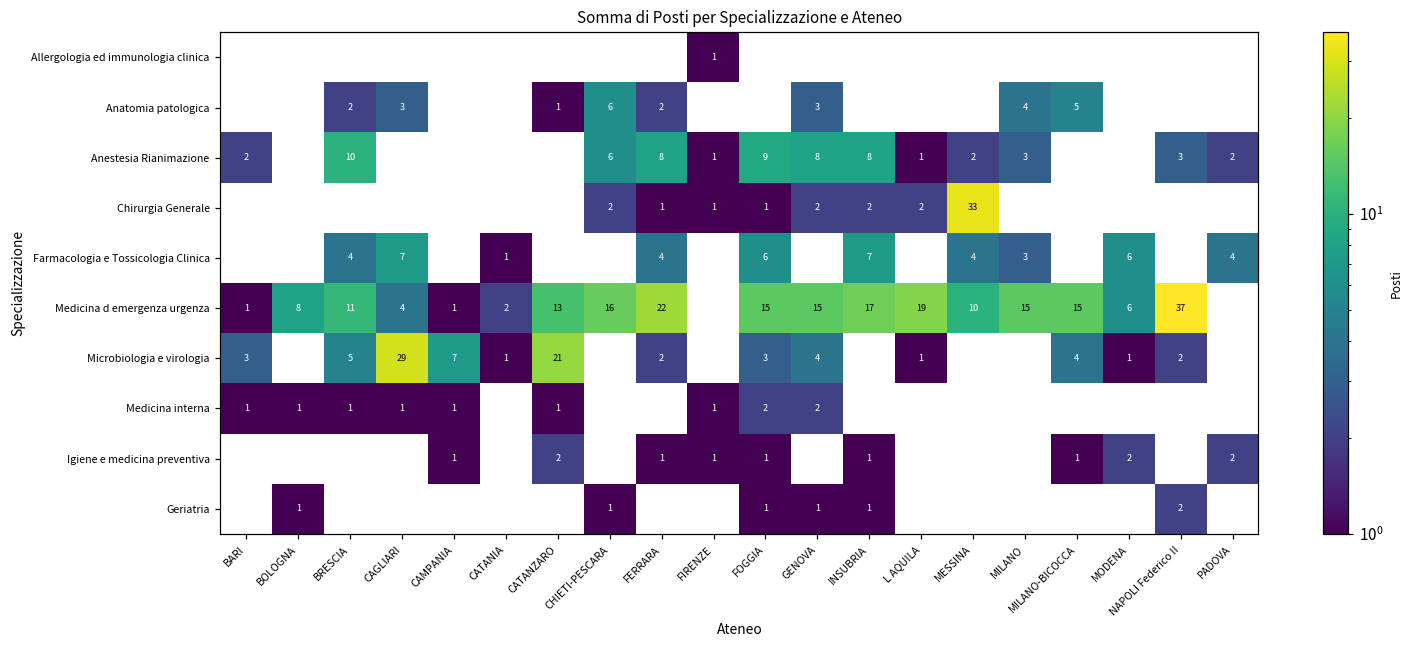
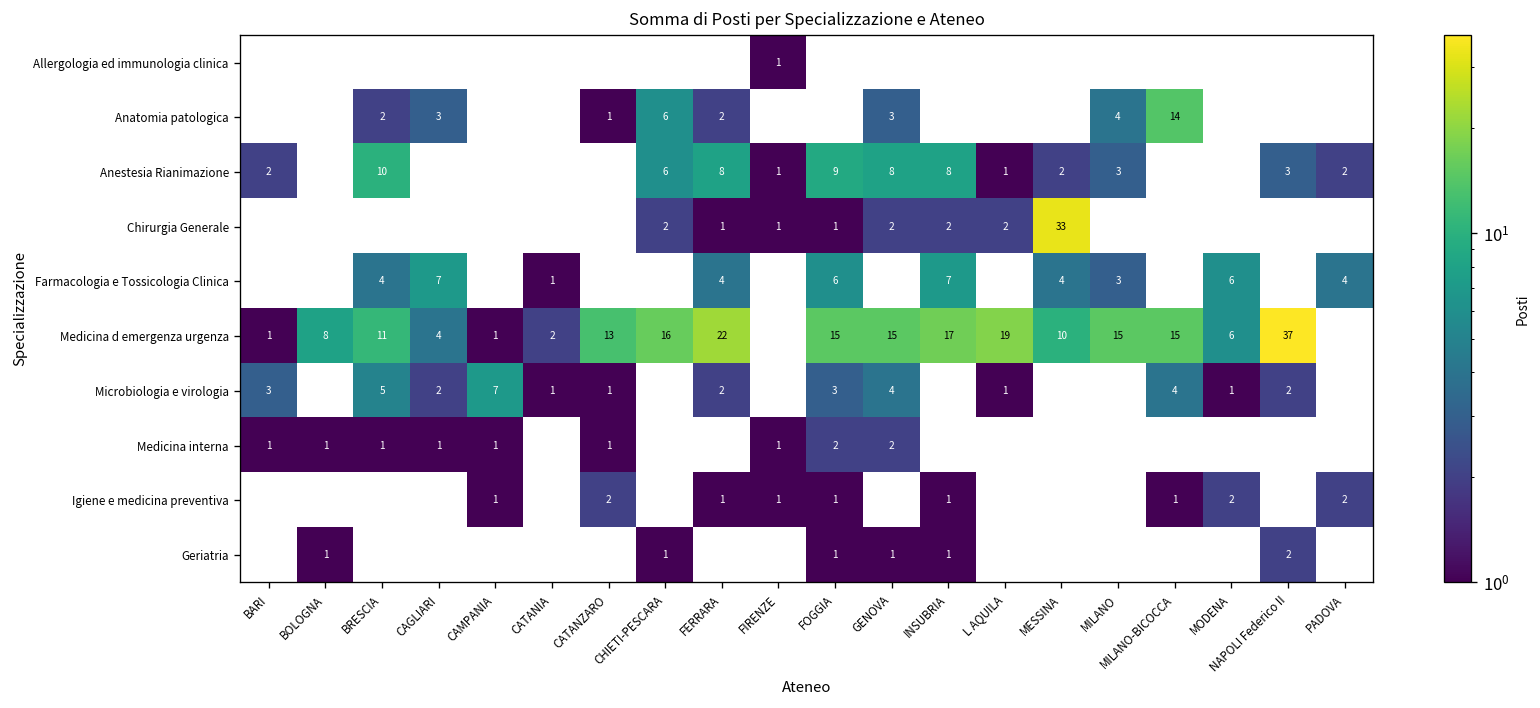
  {
    "Allergologia ed immunologia clinica": {
      "FIRENZE": 1
    },
    "Anatomia patologica": {
      "BRESCIA": 2,
      "CAGLIARI": 3,
      "CATANZARO": 1,
      "CHIETI-PESCARA": 6,
      "FERRARA": 2,
      "GENOVA": 3,
      "MILANO": 4,
-     "MILANO-BICOCCA": 5
+     "MILANO-BICOCCA": 14
    },
    "Anestesia Rianimazione": {
      "BARI": 2,
      "BRESCIA": 10,
      "CHIETI-PESCARA": 6,
      "FERRARA": 8,
      "FIRENZE": 1,
      "FOGGIA": 9,
      "GENOVA": 8,
      "INSUBRIA": 8,
      "L AQUILA": 1,
      "MESSINA": 2,
      "MILANO": 3,
      "NAPOLI Federico II": 3,
      "PADOVA": 2
    },
    "Chirurgia Generale": {
      "CHIETI-PESCARA": 2,
      "FERRARA": 1,
      "FIRENZE": 1,
      "FOGGIA": 1,
      "GENOVA": 2,
      "INSUBRIA": 2,
      "L AQUILA": 2,
      "MESSINA": 33
    },
    "Farmacologia e Tossicologia Clinica": {
      "BRESCIA": 4,
      "CAGLIARI": 7,
      "CATANIA": 1,
      "FERRARA": 4,
      "FOGGIA": 6,
      "INSUBRIA": 7,
      "MESSINA": 4,
      "MILANO": 3,
      "MODENA": 6,
      "PADOVA": 4
    },
    "Medicina d emergenza urgenza": {
      "BARI": 1,
      "BOLOGNA": 8,
      "BRESCIA": 11,
      "CAGLIARI": 4,
      "CAMPANIA": 1,
      "CATANIA": 2,
      "CATANZARO": 13,
      "CHIETI-PESCARA": 16,
      "FERRARA": 22,
      "FOGGIA": 15,
      "GENOVA": 15,
      "INSUBRIA": 17,
      "L AQUILA": 19,
      "MESSINA": 10,
      "MILANO": 15,
      "MILANO-BICOCCA": 15,
      "MODENA": 6,
      "NAPOLI Federico II": 37
    },
    "Microbiologia e virologia": {
      "BARI": 3,
      "BRESCIA": 5,
-     "CAGLIARI": 29,
+     "CAGLIARI": 2,
      "CAMPANIA": 7,
      "CATANIA": 1,
-     "CATANZARO": 21,
+     "CATANZARO": 1,
      "FERRARA": 2,
      "FOGGIA": 3,
      "GENOVA": 4,
      "L AQUILA": 1,
      "MILANO-BICOCCA": 4,
      "MODENA": 1,
      "NAPOLI Federico II": 2
    },
    "Medicina interna": {
      "BARI": 1,
      "BOLOGNA": 1,
      "BRESCIA": 1,
      "CAGLIARI": 1,
      "CAMPANIA": 1,
      "CATANZARO": 1,
      "FIRENZE": 1,
      "FOGGIA": 2,
      "GENOVA": 2
    },
    "Igiene e medicina preventiva": {
      "CAMPANIA": 1,
      "CATANZARO": 2,
      "FERRARA": 1,
      "FIRENZE": 1,
      "FOGGIA": 1,
      "INSUBRIA": 1,
      "MILANO-BICOCCA": 1,
      "MODENA": 2,
      "PADOVA": 2
    },
    "Geriatria": {
      "BOLOGNA": 1,
      "CHIETI-PESCARA": 1,
      "FOGGIA": 1,
      "GENOVA": 1,
      "INSUBRIA": 1,
      "NAPOLI Federico II": 2
    }
  }
